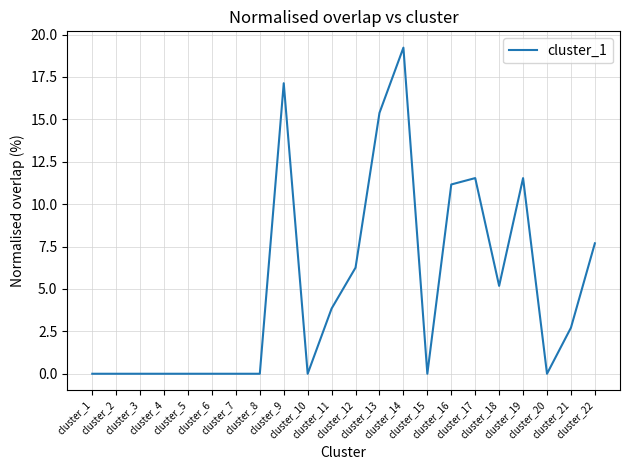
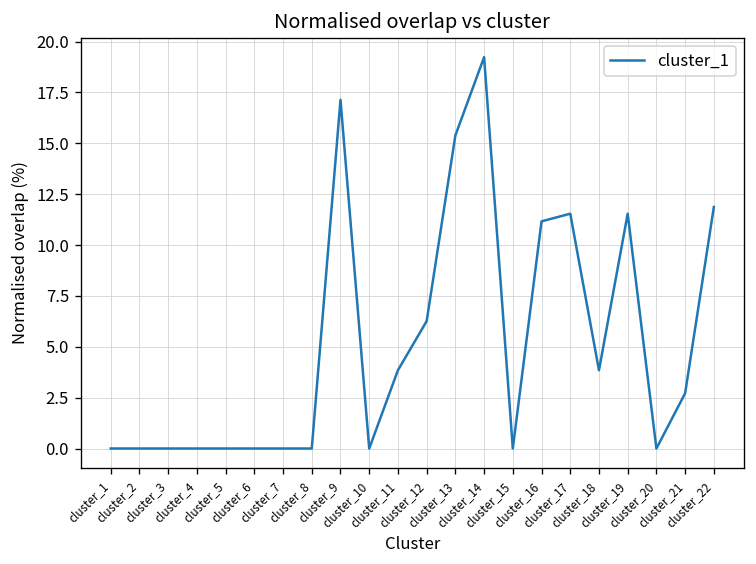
  {
    "cluster_1": 0.0,
    "cluster_2": 0.0,
    "cluster_3": 0.0,
    "cluster_4": 0.0,
    "cluster_5": 0.0,
    "cluster_6": 0.0,
    "cluster_7": 0.0,
    "cluster_8": 0.0,
    "cluster_9": 17.1,
    "cluster_10": 0.0,
    "cluster_11": 3.8,
    "cluster_12": 6.3,
    "cluster_13": 15.4,
    "cluster_14": 19.2,
    "cluster_15": 0.0,
    "cluster_16": 11.2,
    "cluster_17": 11.5,
-   "cluster_18": 5.2,
+   "cluster_18": 3.8,
    "cluster_19": 11.5,
    "cluster_20": 0.0,
    "cluster_21": 2.7,
-   "cluster_22": 7.7
+   "cluster_22": 11.9
  }
